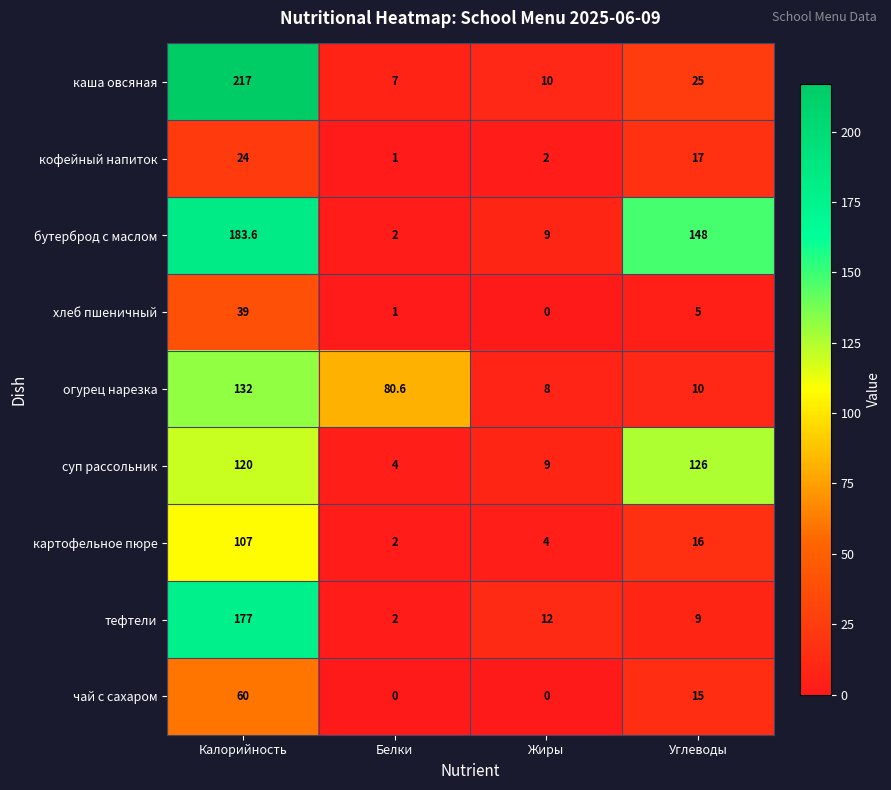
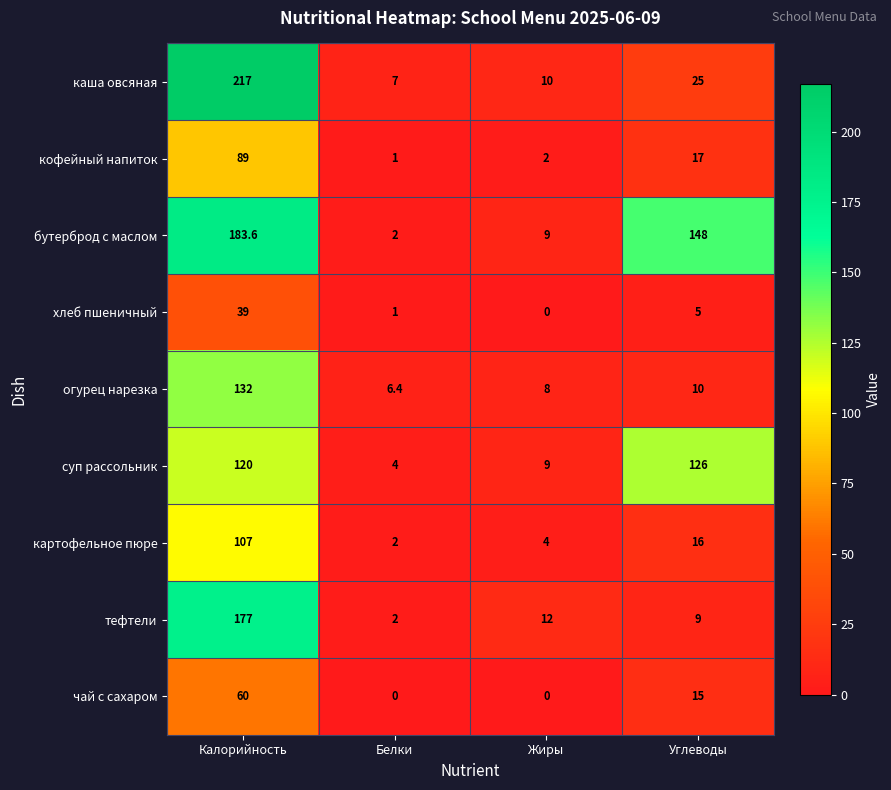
  {
    "каша овсяная": {
      "Калорийность": 217,
      "Белки": 7,
      "Жиры": 10,
      "Углеводы": 25
    },
    "кофейный напиток": {
-     "Калорийность": 24,
+     "Калорийность": 89,
      "Белки": 1,
      "Жиры": 2,
      "Углеводы": 17
    },
    "бутерброд с маслом": {
      "Калорийность": 183.6,
      "Белки": 2,
      "Жиры": 9,
      "Углеводы": 148
    },
    "хлеб пшеничный": {
      "Калорийность": 39,
      "Белки": 1,
      "Жиры": 0,
      "Углеводы": 5
    },
    "огурец нарезка": {
      "Калорийность": 132,
-     "Белки": 80.6,
+     "Белки": 6.4,
      "Жиры": 8,
      "Углеводы": 10
    },
    "суп рассольник": {
      "Калорийность": 120,
      "Белки": 4,
      "Жиры": 9,
      "Углеводы": 126
    },
    "картофельное пюре": {
      "Калорийность": 107,
      "Белки": 2,
      "Жиры": 4,
      "Углеводы": 16
    },
    "тефтели": {
      "Калорийность": 177,
      "Белки": 2,
      "Жиры": 12,
      "Углеводы": 9
    },
    "чай с сахаром": {
      "Калорийность": 60,
      "Белки": 0,
      "Жиры": 0,
      "Углеводы": 15
    }
  }
